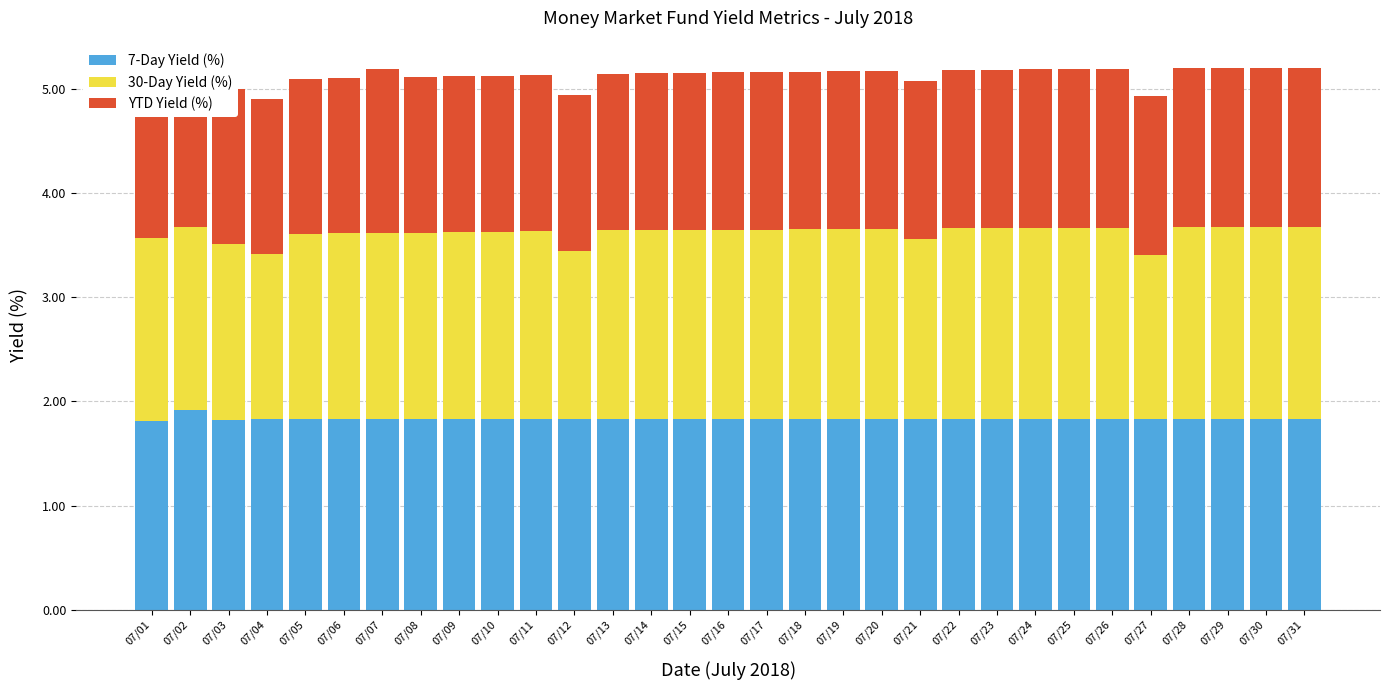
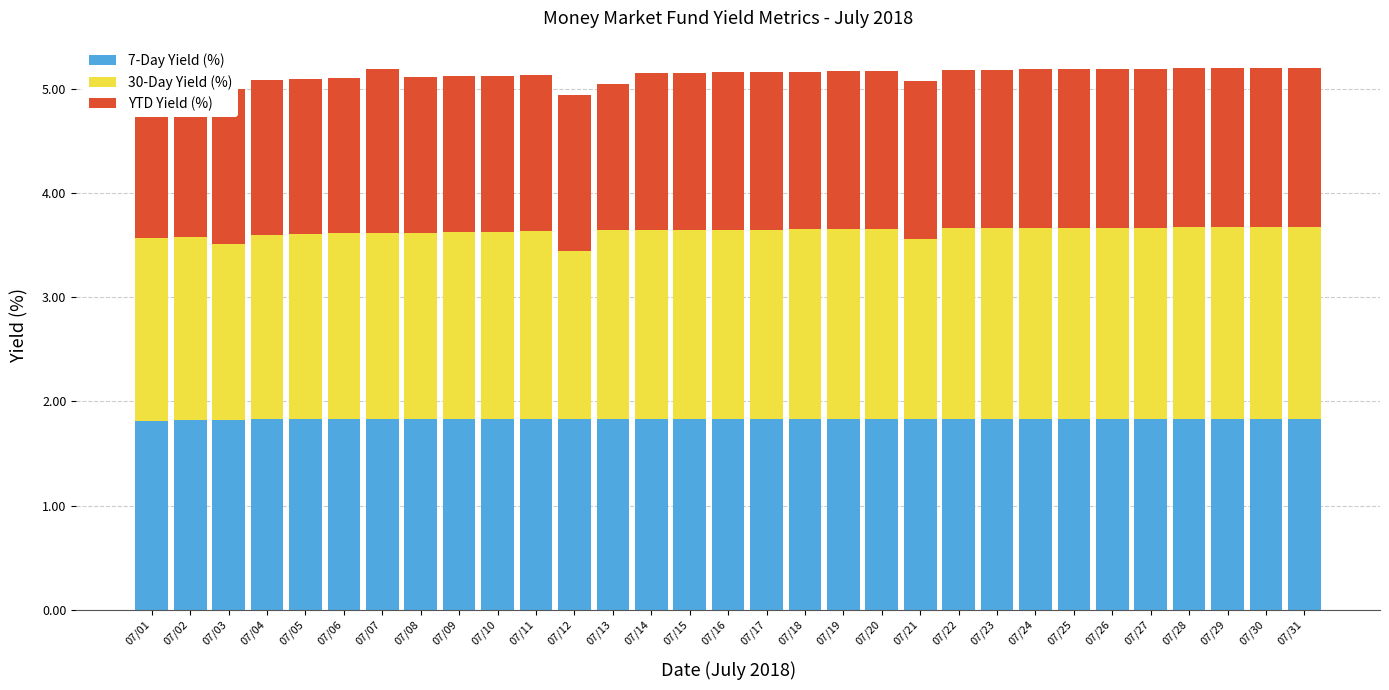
  {
    "7-Day Yield (%)": {
      "07/01": 1.81,
-     "07/02": 1.91,
+     "07/02": 1.82,
      "07/03": 1.82,
      "07/04": 1.83,
      "07/05": 1.84,
      "07/06": 1.84,
      "07/07": 1.84,
      "07/08": 1.84,
      "07/09": 1.84,
      "07/10": 1.84,
      "07/11": 1.84,
      "07/12": 1.84,
      "07/13": 1.84,
      "07/14": 1.84,
      "07/15": 1.84,
      "07/16": 1.84,
      "07/17": 1.84,
      "07/18": 1.84,
      "07/19": 1.84,
      "07/20": 1.84,
      "07/21": 1.84,
      "07/22": 1.84,
      "07/23": 1.84,
      "07/24": 1.84,
      "07/25": 1.84,
      "07/26": 1.84,
      "07/27": 1.83,
      "07/28": 1.84,
      "07/29": 1.84,
      "07/30": 1.84,
      "07/31": 1.84
    },
    "30-Day Yield (%)": {
      "07/01": 1.76,
      "07/02": 1.76,
      "07/03": 1.69,
-     "07/04": 1.59,
+     "07/04": 1.77,
      "07/05": 1.77,
      "07/06": 1.78,
      "07/07": 1.78,
      "07/08": 1.79,
      "07/09": 1.79,
      "07/10": 1.79,
      "07/11": 1.80,
      "07/12": 1.61,
      "07/13": 1.81,
      "07/14": 1.81,
      "07/15": 1.81,
      "07/16": 1.81,
      "07/17": 1.81,
      "07/18": 1.82,
      "07/19": 1.82,
      "07/20": 1.82,
      "07/21": 1.72,
      "07/22": 1.83,
      "07/23": 1.83,
      "07/24": 1.83,
      "07/25": 1.83,
      "07/26": 1.83,
-     "07/27": 1.57,
+     "07/27": 1.83,
      "07/28": 1.84,
      "07/29": 1.84,
      "07/30": 1.84,
      "07/31": 1.84
    },
    "YTD Yield (%)": {
      "07/04": 1.49,
      "07/05": 1.49,
      "07/06": 1.49,
      "07/07": 1.58,
      "07/08": 1.50,
      "07/09": 1.50,
      "07/10": 1.50,
      "07/11": 1.50,
      "07/12": 1.50,
-     "07/13": 1.50,
+     "07/13": 1.40,
      "07/14": 1.51,
      "07/15": 1.51,
      "07/16": 1.51,
      "07/17": 1.51,
      "07/18": 1.51,
      "07/19": 1.51,
      "07/20": 1.52,
      "07/21": 1.52,
      "07/22": 1.52,
      "07/23": 1.52,
      "07/24": 1.52,
      "07/25": 1.52,
      "07/26": 1.53,
      "07/27": 1.53,
      "07/28": 1.53,
      "07/29": 1.53,
      "07/30": 1.53,
      "07/31": 1.53
    }
  }
